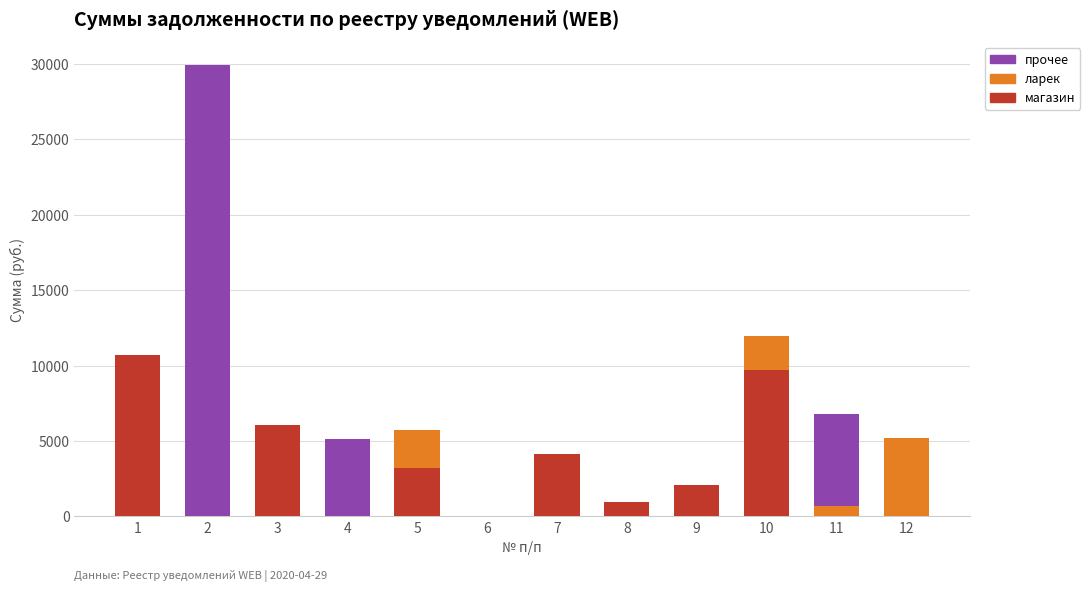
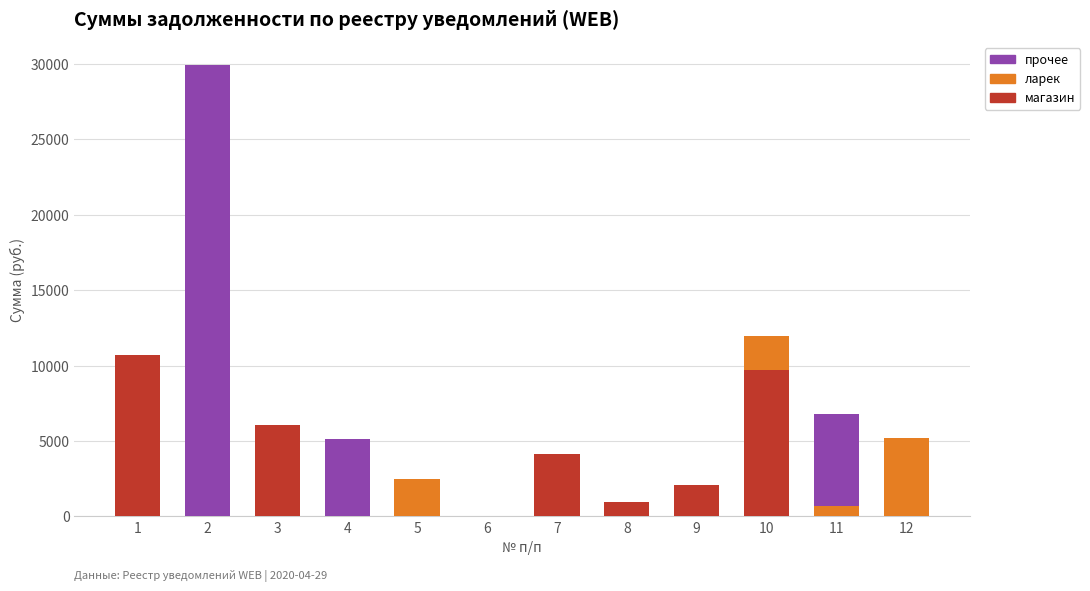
  {
    "магазин": {
      "1": 10700,
      "2": 0,
      "3": 6000,
      "4": 0,
-     "5": 3200,
+     "5": 0,
      "7": 4100,
      "8": 900,
      "9": 2100,
      "10": 9700,
      "11": 0,
      "12": 0
    },
    "ларек": {
      "1": 0,
      "2": 0,
      "3": 0,
      "4": 0,
      "5": 2500,
      "6": 0,
      "7": 0,
      "8": 0,
      "9": 0,
      "10": 2300,
      "11": 700,
      "12": 5200
    },
    "прочее": {
      "1": 0,
      "2": 29900,
      "3": 0,
      "4": 5100,
      "5": 0,
      "6": 0,
      "7": 0,
      "8": 0,
      "9": 0,
      "10": 0,
      "11": 6100,
      "12": 0
    }
  }
